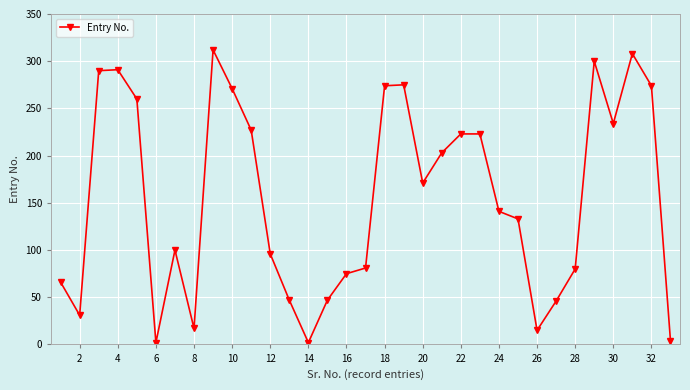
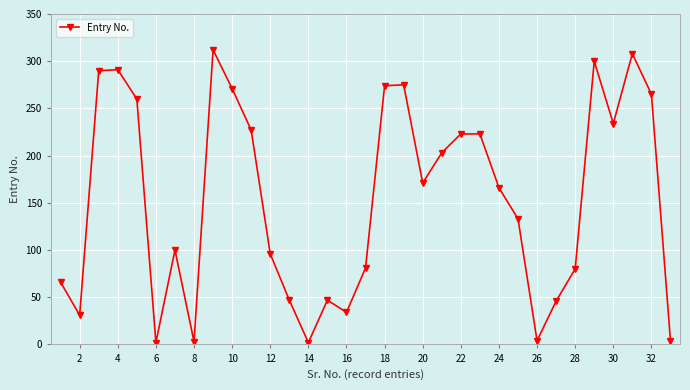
  {
    "2": 30,
    "4": 290,
    "6": 0,
-   "8": 20,
+   "8": 0,
    "10": 270,
    "12": 100,
    "14": 0,
-   "16": 80,
+   "16": 30,
    "18": 270,
    "20": 170,
    "22": 220,
-   "24": 140,
-   "26": 20,
+   "24": 170,
+   "26": 0,
    "28": 80,
    "30": 230,
-   "32": 274
+   "32": 265
  }
